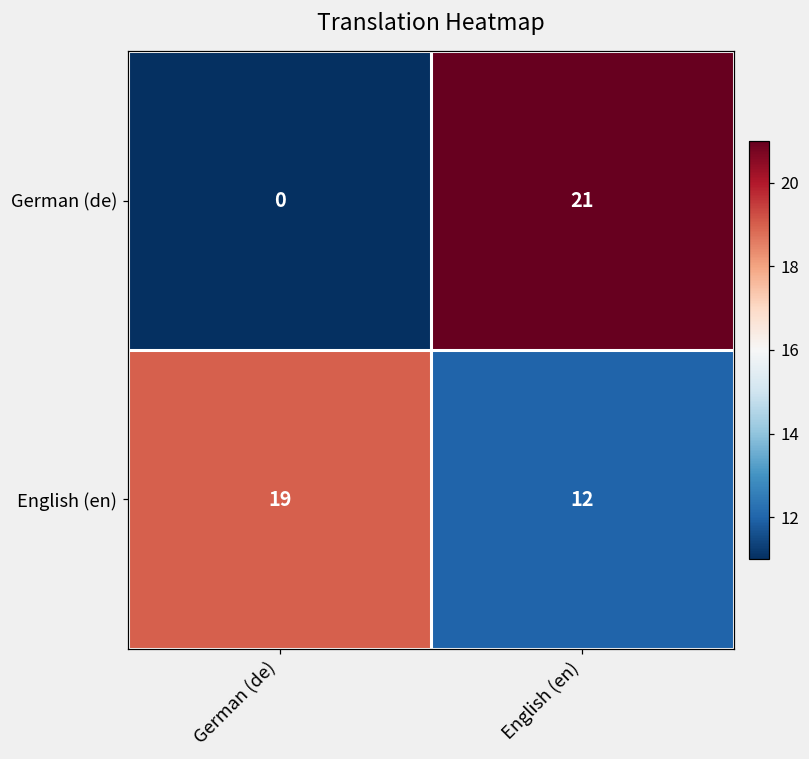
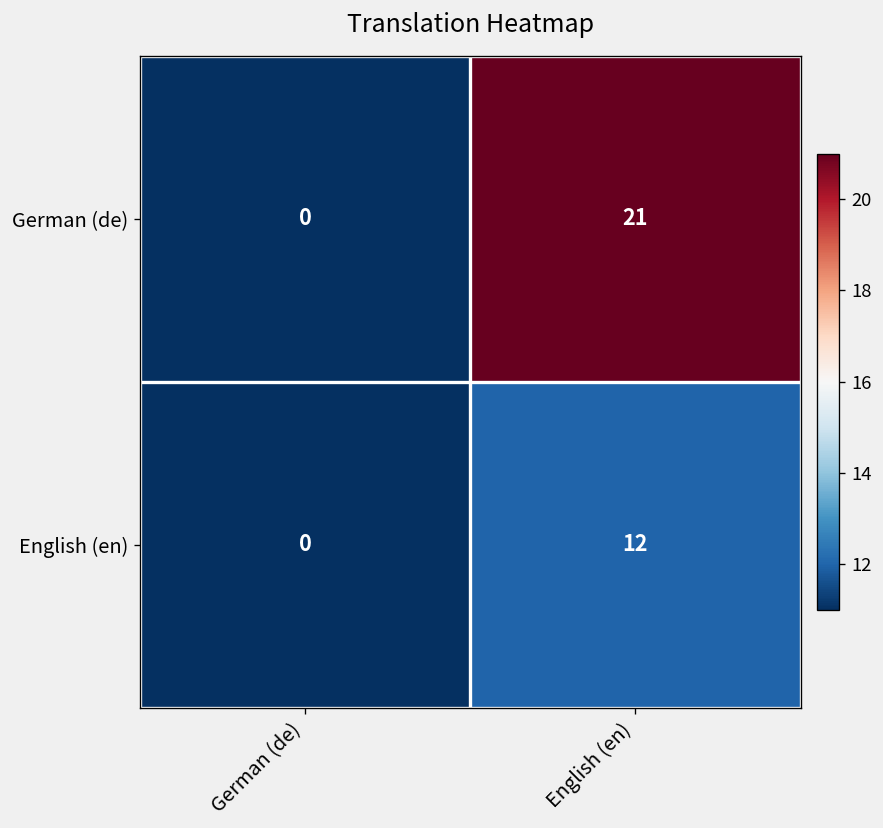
  {
    "German (de)": {
      "German (de)": 0,
      "English (en)": 21
    },
    "English (en)": {
-     "German (de)": 19,
+     "German (de)": 0,
      "English (en)": 12
    }
  }
